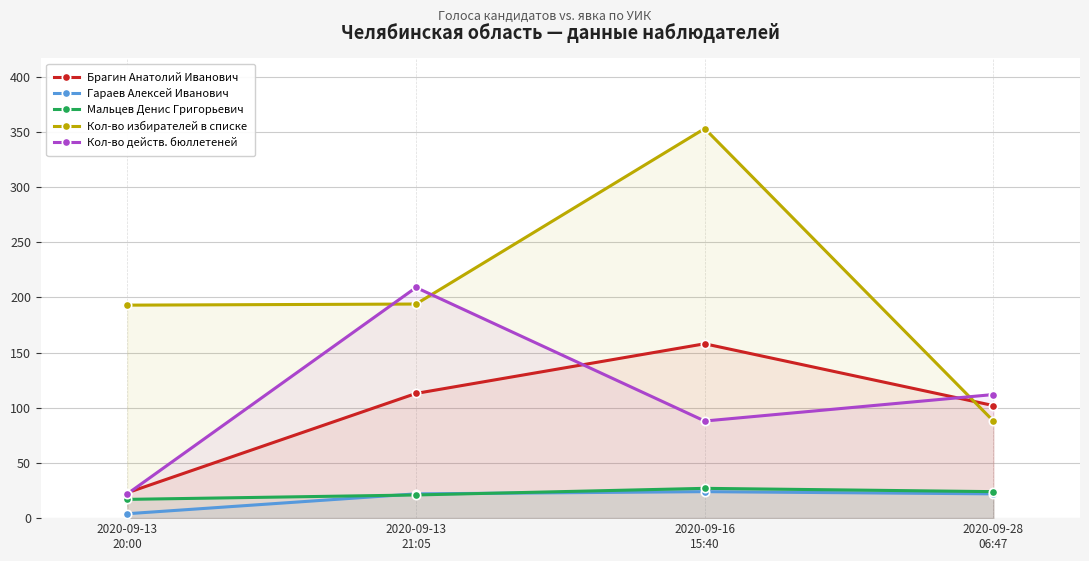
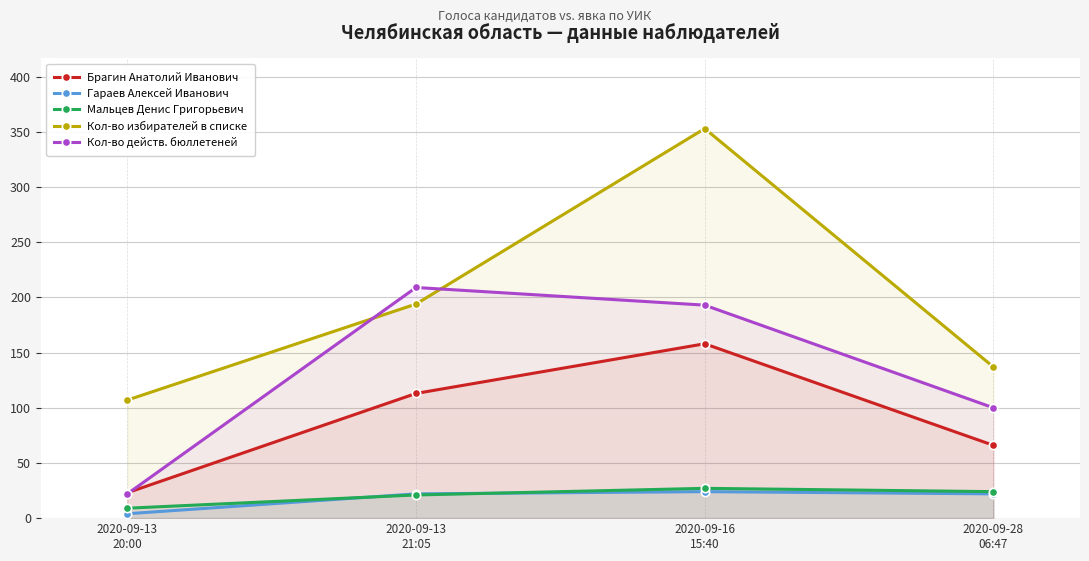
  {
    "Брагин Анатолий Иванович": {
      "2020-09-13 21:05": 113,
      "2020-09-16 15:40": 158,
-     "2020-09-28 06:47": 102
+     "2020-09-28 06:47": 66
    },
    "Гараев Алексей Иванович": {
      "2020-09-13 20:00": 4,
      "2020-09-16 15:40": 24
    },
    "Мальцев Денис Григорьевич": {
-     "2020-09-13 20:00": 17,
+     "2020-09-13 20:00": 9,
      "2020-09-16 15:40": 27
    },
    "Кол-во избирателей в списке": {
-     "2020-09-13 20:00": 193,
+     "2020-09-13 20:00": 107,
      "2020-09-13 21:05": 194,
      "2020-09-16 15:40": 353,
-     "2020-09-28 06:47": 88
+     "2020-09-28 06:47": 137
    },
    "Кол-во действ. бюллетеней": {
      "2020-09-13 21:05": 209,
-     "2020-09-16 15:40": 88,
-     "2020-09-28 06:47": 112
+     "2020-09-16 15:40": 193,
+     "2020-09-28 06:47": 100
    }
  }
